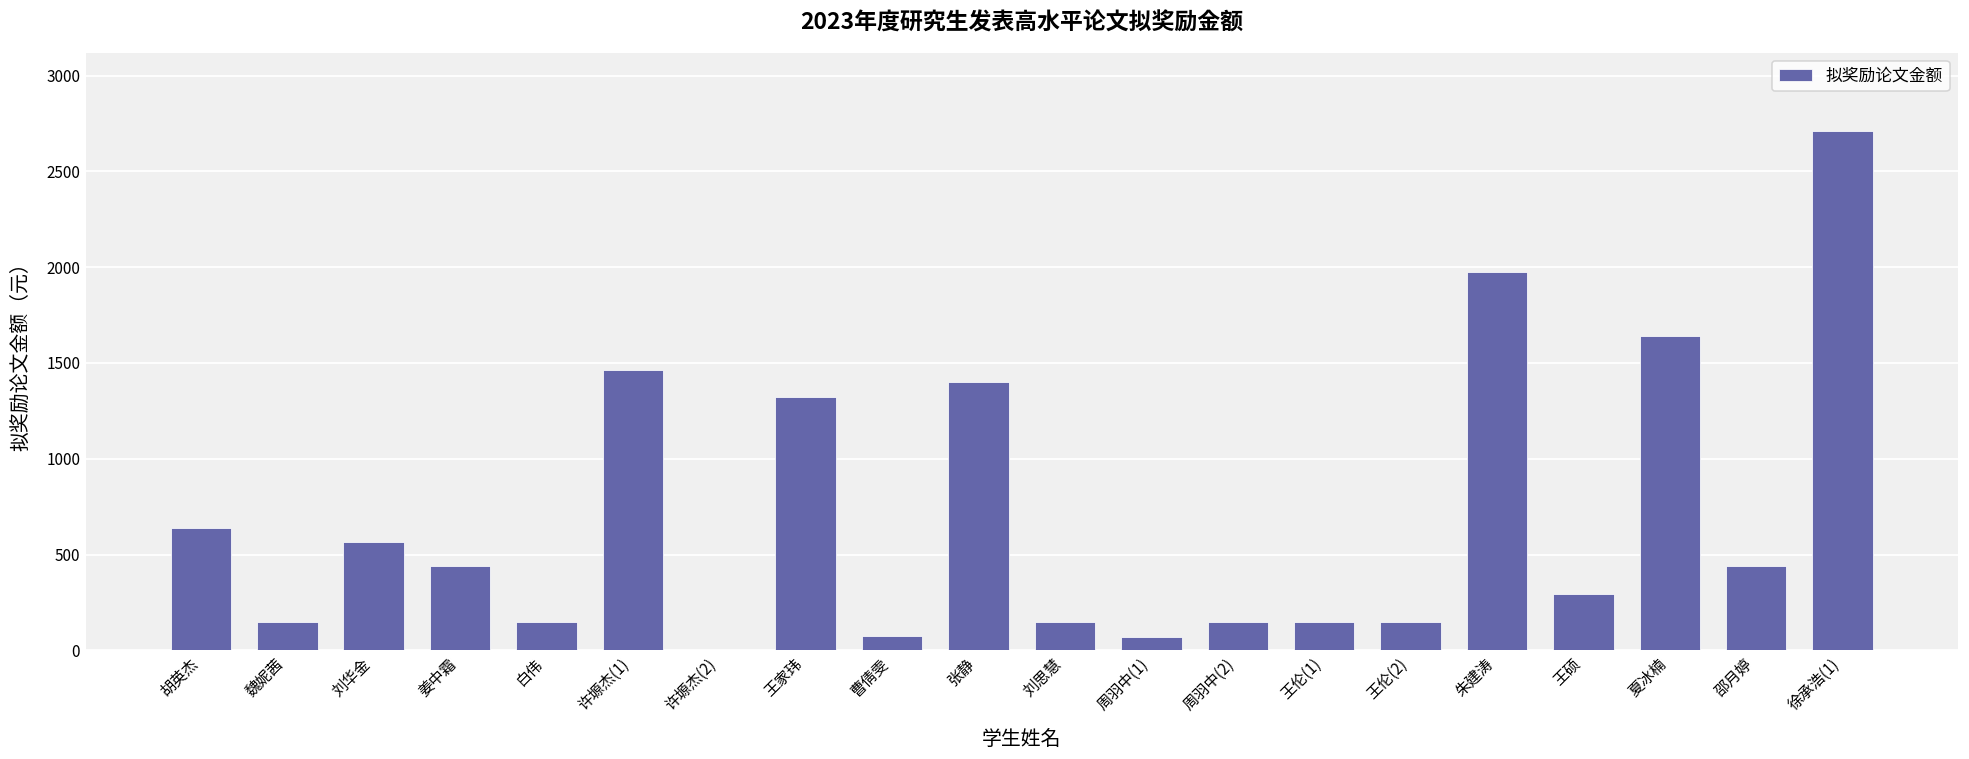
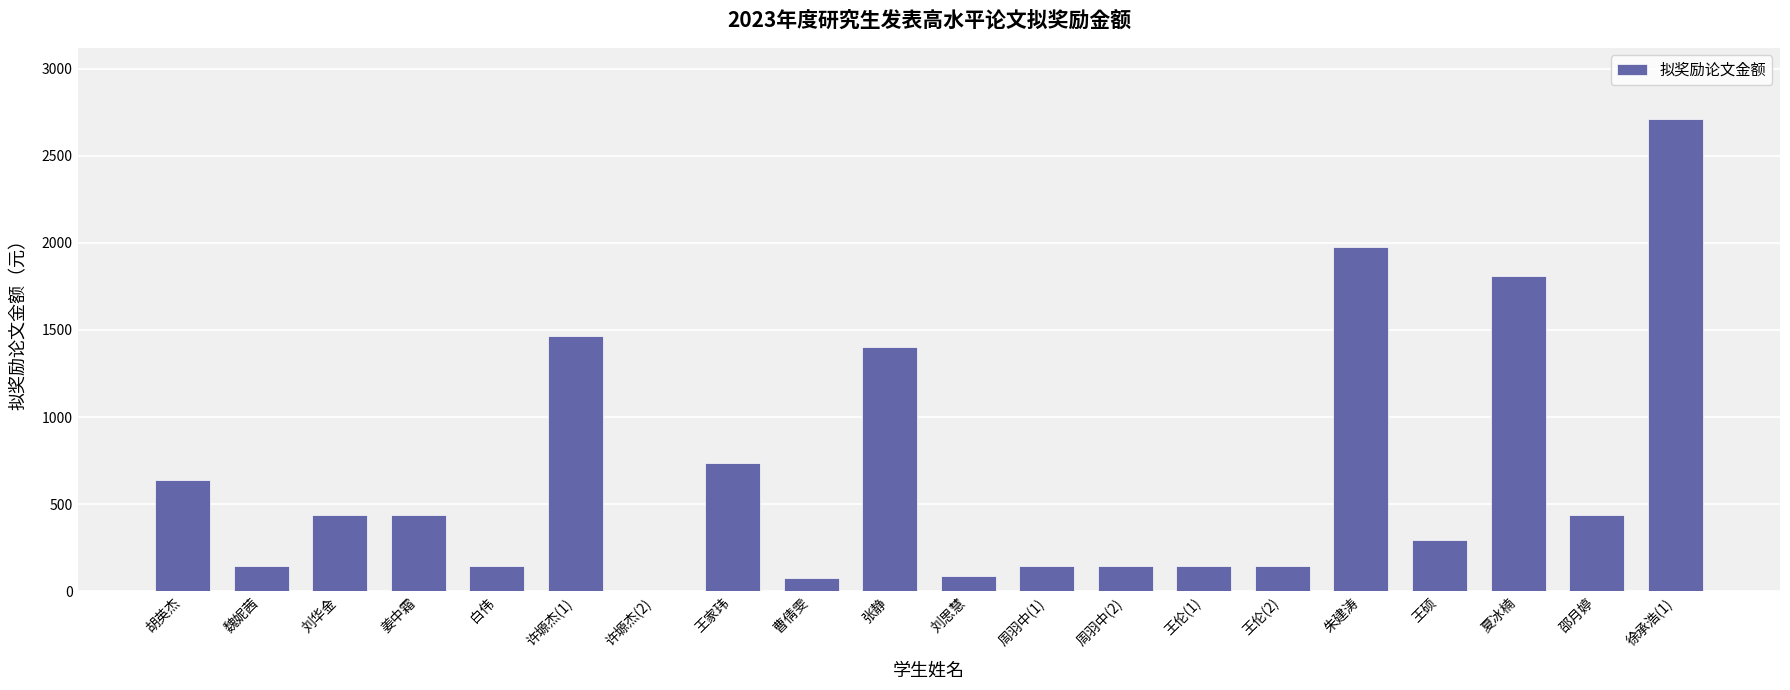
  {
    "胡英杰": 640,
    "魏妮茜": 150,
-   "刘华金": 560,
+   "刘华金": 440,
    "姜中霜": 440,
    "白伟": 150,
    "许塬杰(1)": 1460,
    "许塬杰(2)": 0,
-   "王家玮": 1320,
+   "王家玮": 740,
    "曹倩雯": 80,
    "张静": 1400,
-   "刘思慧": 150,
-   "周羽中(1)": 70,
+   "刘思慧": 90,
+   "周羽中(1)": 150,
    "周羽中(2)": 150,
    "王伦(1)": 150,
    "王伦(2)": 150,
    "朱建涛": 1980,
    "王硕": 290,
-   "夏冰楠": 1640,
+   "夏冰楠": 1810,
    "邵月婷": 440,
    "徐承浩(1)": 2710
  }
